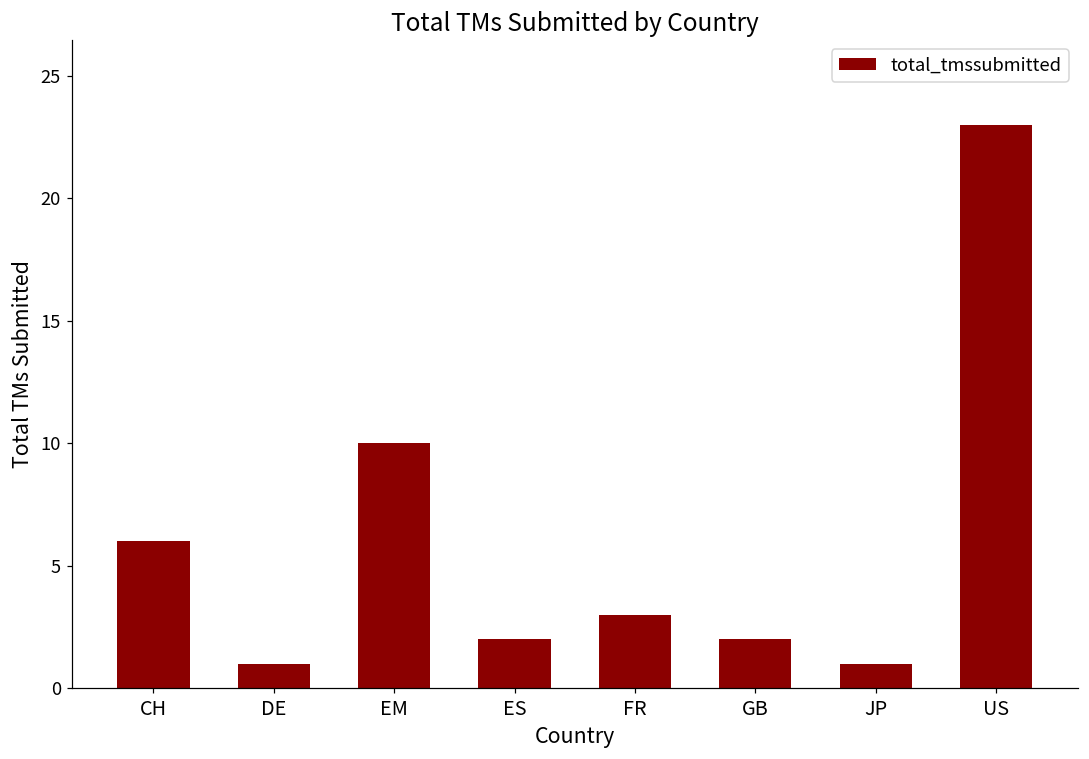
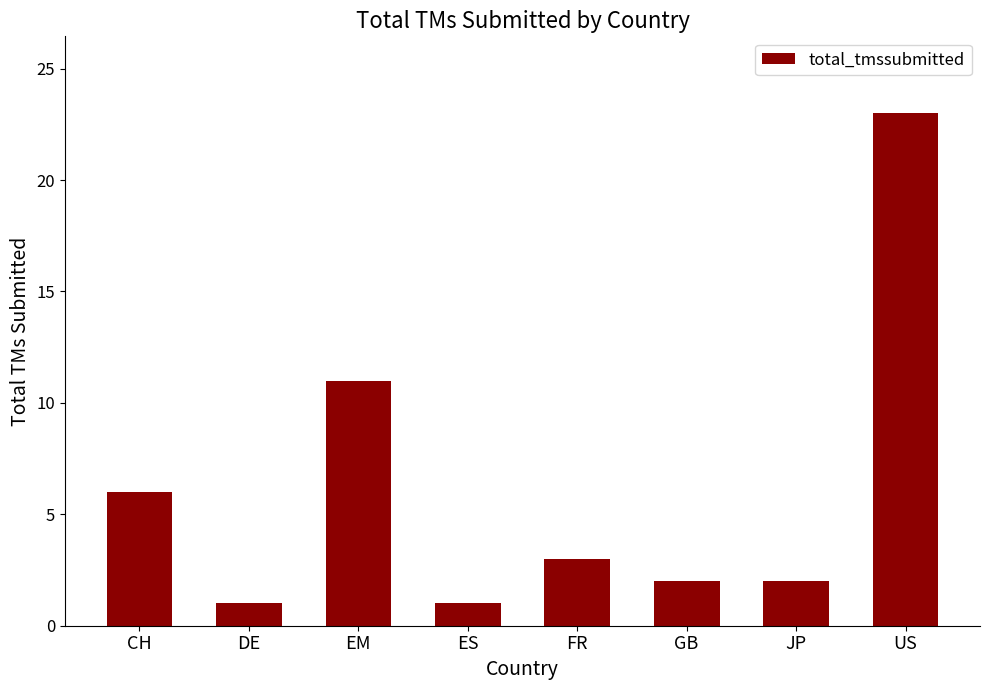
  {
    "CH": 6,
    "DE": 1,
-   "EM": 10,
-   "ES": 2,
+   "EM": 11,
+   "ES": 1,
    "FR": 3,
    "GB": 2,
-   "JP": 1,
+   "JP": 2,
    "US": 23
  }
